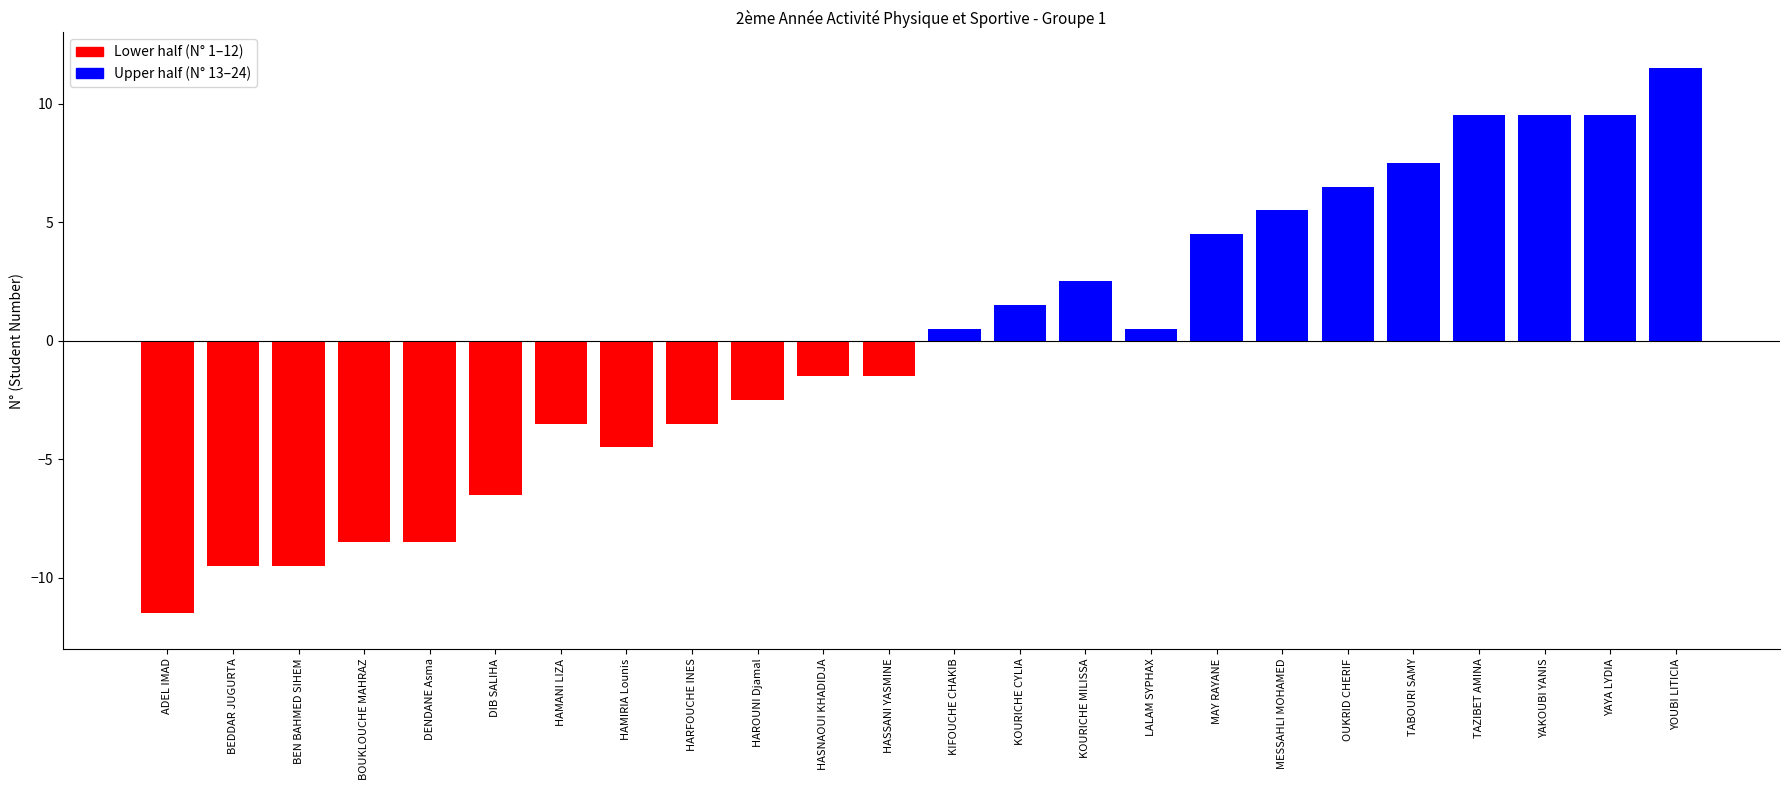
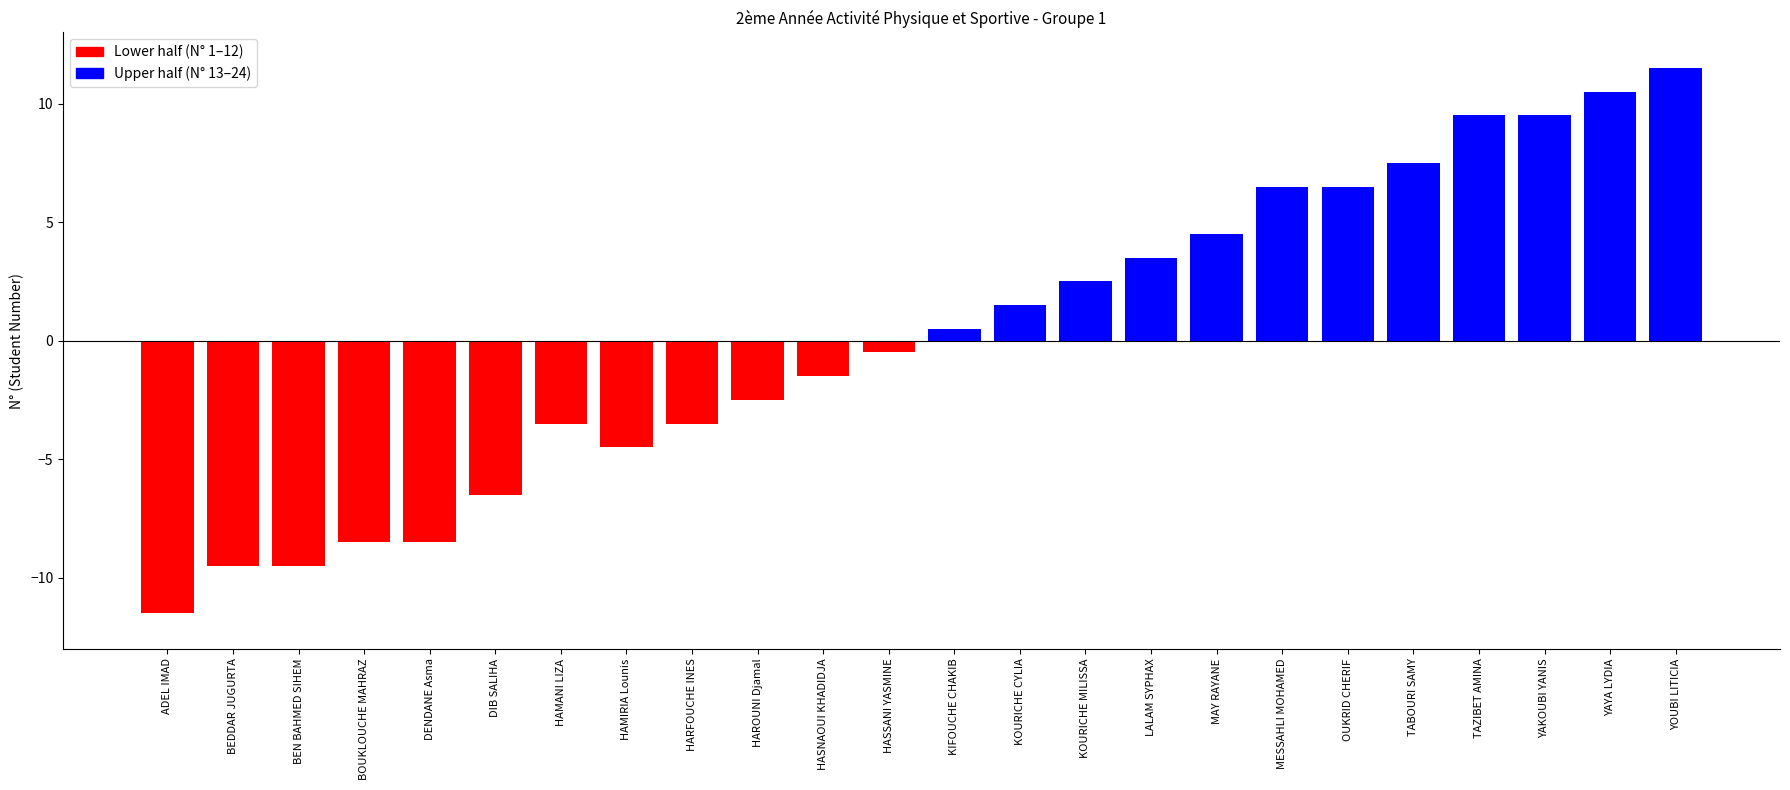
  {
    "ADEL IMAD": -11.5,
    "BEDDAR JUGURTA": -9.5,
    "BEN BAHMED SIHEM": -9.5,
    "BOUKLOUCHE MAHRAZ": -8.5,
    "DENDANE Asma": -8.5,
    "DIB SALIHA": -6.5,
    "HAMANI LIZA": -3.5,
    "HAMIRIA Lounis": -4.5,
    "HARFOUCHE INES": -3.5,
    "HAROUNI Djamal": -2.5,
    "HASNAOUI KHADIDJA": -1.5,
-   "HASSANI YASMINE": -1.5,
+   "HASSANI YASMINE": -0.5,
    "KIFOUCHE CHAKIB": 0.5,
    "KOURICHE CYLIA": 1.5,
    "KOURICHE MILISSA": 2.5,
-   "LALAM SYPHAX": 0.5,
+   "LALAM SYPHAX": 3.5,
    "MAY RAYANE": 4.5,
-   "MESSAHLI MOHAMED": 5.5,
+   "MESSAHLI MOHAMED": 6.5,
    "OUKRID CHERIF": 6.5,
    "TABOURI SAMY": 7.5,
    "TAZIBET AMINA": 9.5,
    "YAKOUBI YANIS": 9.5,
-   "YAYA LYDIA": 9.5,
+   "YAYA LYDIA": 10.5,
    "YOUBI LITICIA": 11.5
  }
